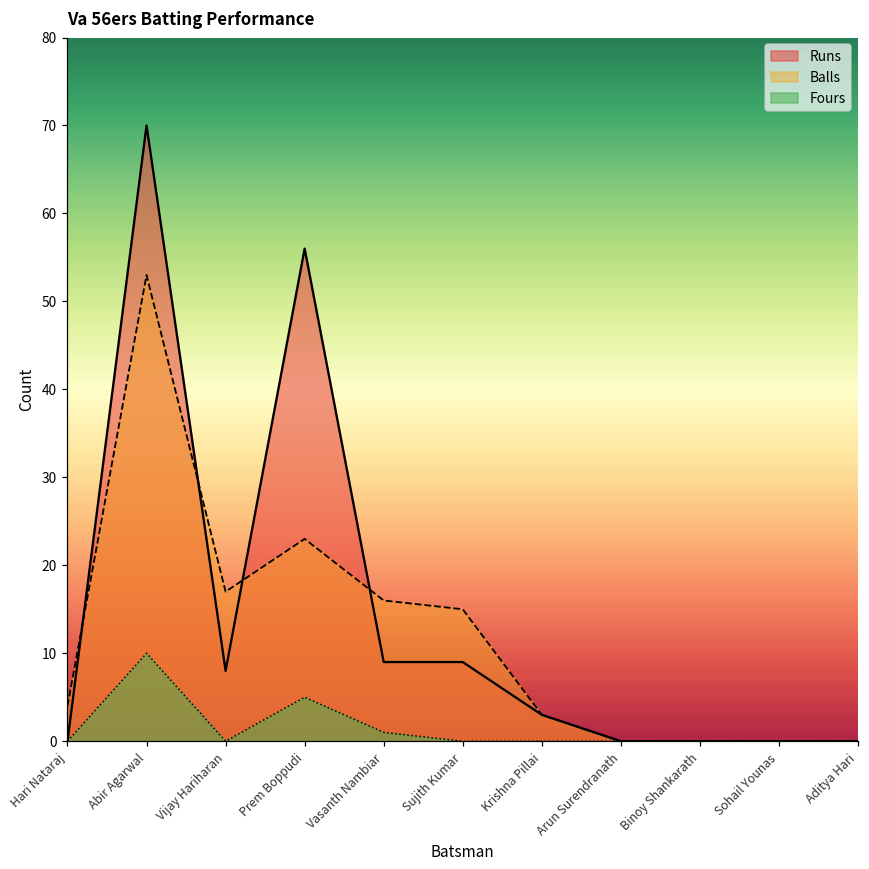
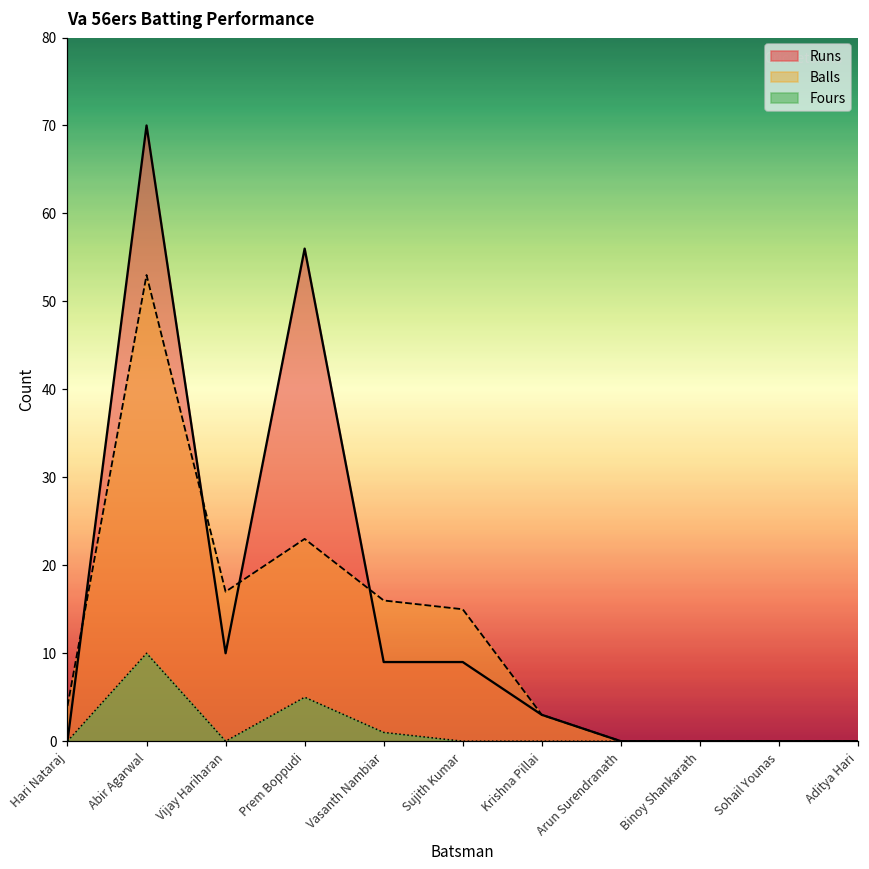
  {
    "Runs": {
      "Abir Agarwal": 70,
-     "Vijay Hariharan": 8,
+     "Vijay Hariharan": 10,
      "Prem Boppudi": 56,
      "Vasanth Nambiar": 9,
      "Sujith Kumar": 9
    },
    "Balls": {
      "Hari Nataraj": 4,
      "Abir Agarwal": 53,
      "Vijay Hariharan": 17,
      "Prem Boppudi": 23,
      "Vasanth Nambiar": 16,
      "Sujith Kumar": 15
    },
    "Fours": {
      "Abir Agarwal": 10,
      "Vijay Hariharan": 0,
      "Prem Boppudi": 5,
      "Vasanth Nambiar": 1,
      "Sujith Kumar": 0,
      "Krishna Pillai": 0
    }
  }
